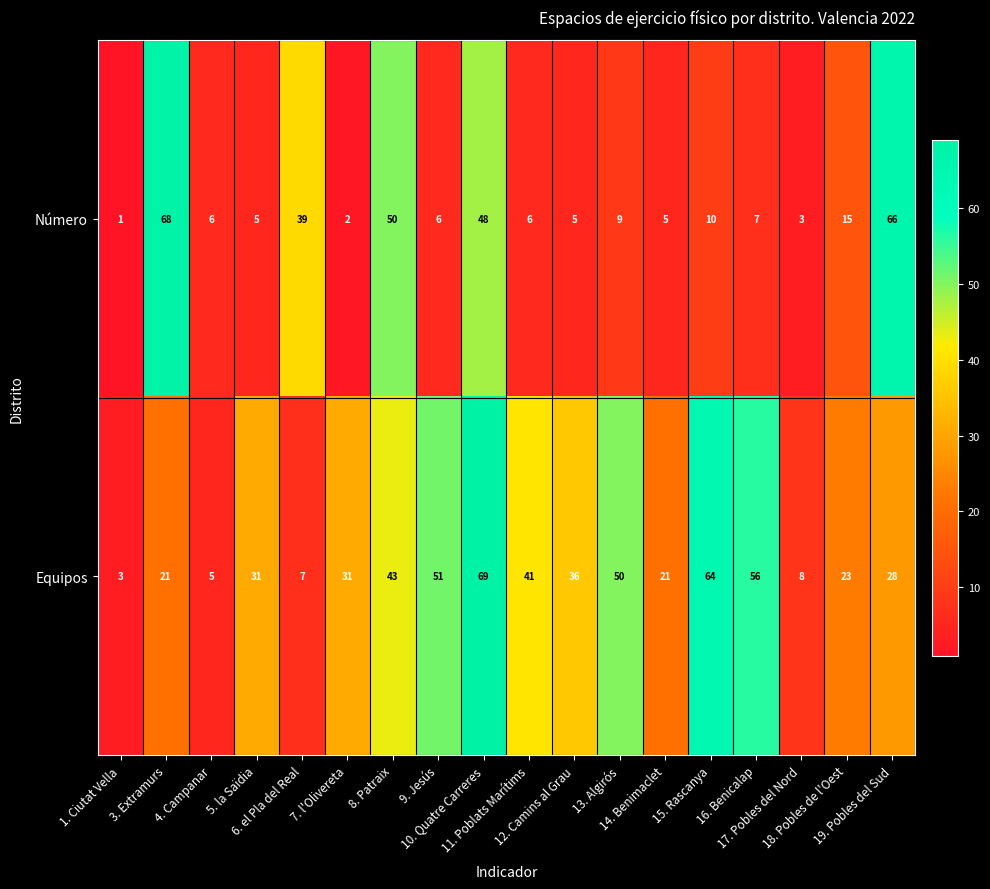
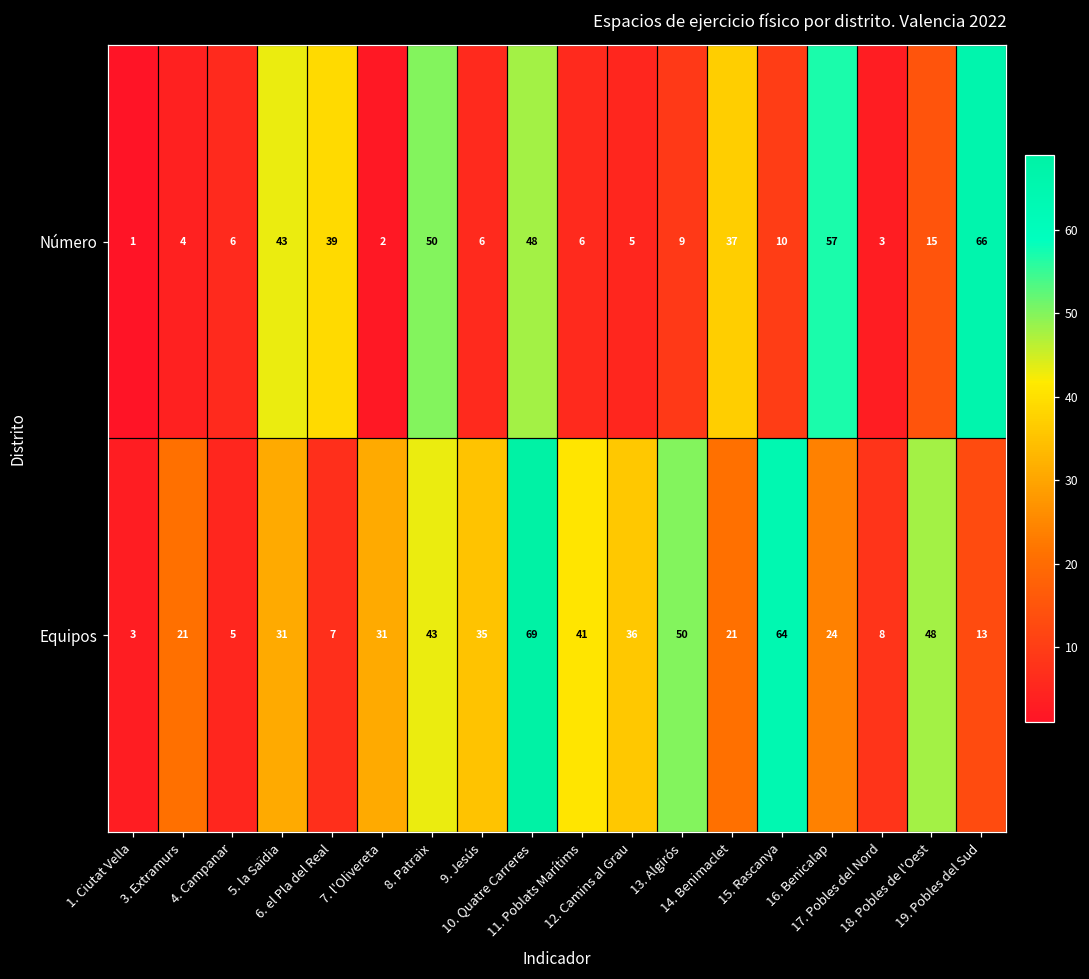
  {
    "Número": {
      "1. Ciutat Vella": 1,
-     "3. Extramurs": 68,
+     "3. Extramurs": 4,
      "4. Campanar": 6,
-     "5. la Saïdia": 5,
+     "5. la Saïdia": 43,
      "6. el Pla del Real": 39,
      "7. l'Olivereta": 2,
      "8. Patraix": 50,
      "9. Jesús": 6,
      "10. Quatre Carreres": 48,
      "11. Poblats Marítims": 6,
      "12. Camins al Grau": 5,
      "13. Algirós": 9,
-     "14. Benimaclet": 5,
+     "14. Benimaclet": 37,
      "15. Rascanya": 10,
-     "16. Benicalap": 7,
+     "16. Benicalap": 57,
      "17. Pobles del Nord": 3,
      "18. Pobles de l'Oest": 15,
      "19. Pobles del Sud": 66
    },
    "Equipos": {
      "1. Ciutat Vella": 3,
      "3. Extramurs": 21,
      "4. Campanar": 5,
      "5. la Saïdia": 31,
      "6. el Pla del Real": 7,
      "7. l'Olivereta": 31,
      "8. Patraix": 43,
-     "9. Jesús": 51,
+     "9. Jesús": 35,
      "10. Quatre Carreres": 69,
      "11. Poblats Marítims": 41,
      "12. Camins al Grau": 36,
      "13. Algirós": 50,
      "14. Benimaclet": 21,
      "15. Rascanya": 64,
-     "16. Benicalap": 56,
+     "16. Benicalap": 24,
      "17. Pobles del Nord": 8,
-     "18. Pobles de l'Oest": 23,
-     "19. Pobles del Sud": 28
+     "18. Pobles de l'Oest": 48,
+     "19. Pobles del Sud": 13
    }
  }
